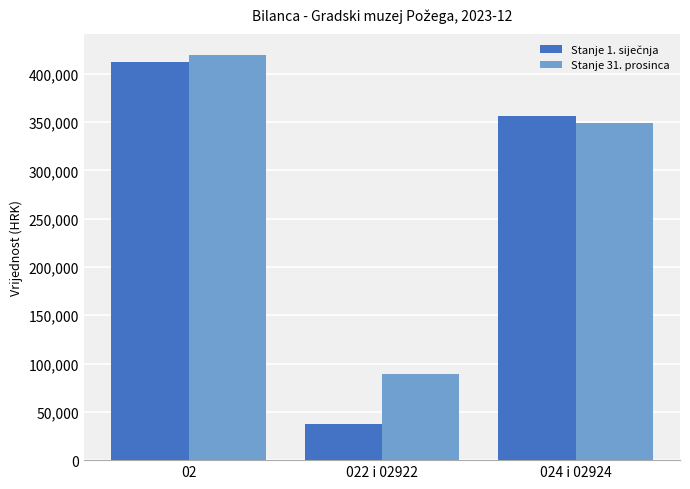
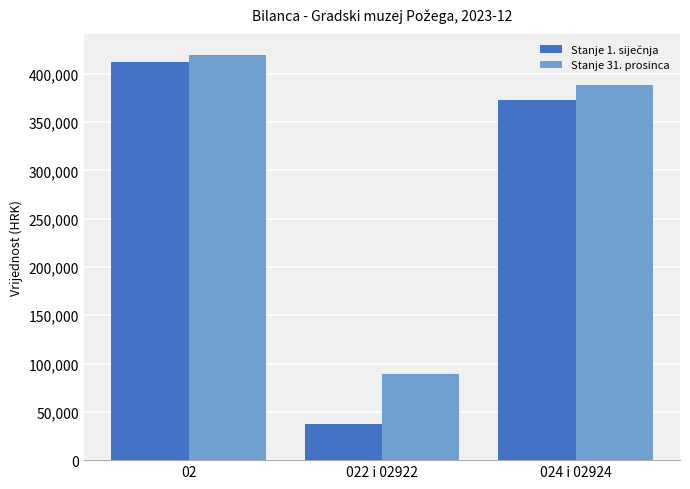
  {
    "Stanje 1. siječnja": {
      "02": "410,000",
      "022 i 02922": "40,000",
-     "024 i 02924": "360,000"
+     "024 i 02924": "370,000"
    },
    "Stanje 31. prosinca": {
      "02": "420,000",
      "022 i 02922": "90,000",
-     "024 i 02924": "350,000"
+     "024 i 02924": "390,000"
    }
  }
